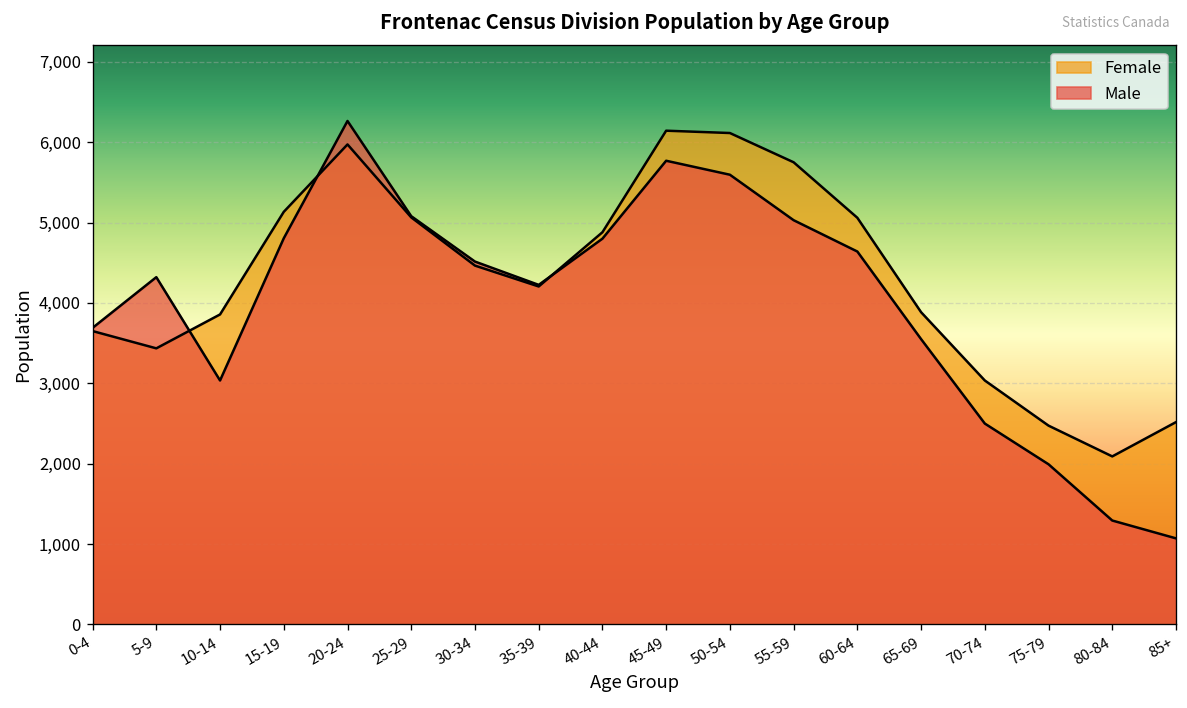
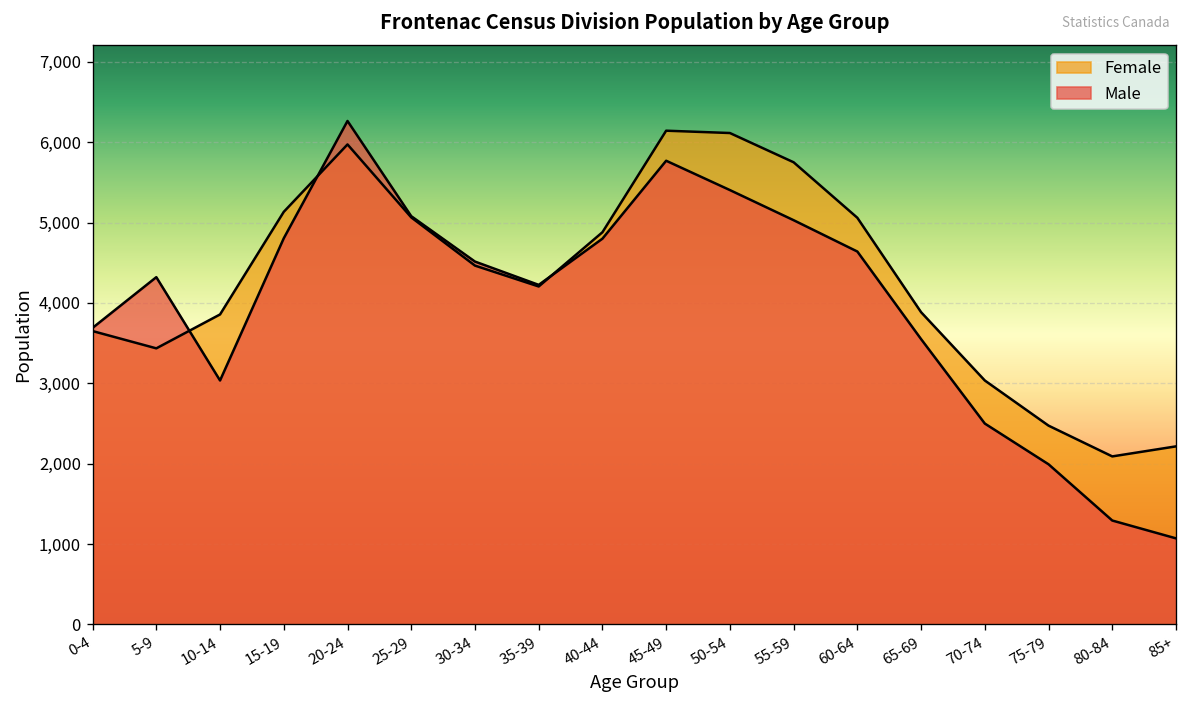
  {
    "Female": {
      "0-4": "3,700",
      "5-9": "3,400",
      "10-14": "3,900",
      "15-19": "5,100",
      "20-24": "6,000",
      "30-34": "4,500",
      "40-44": "4,900",
      "45-49": "6,100",
      "50-54": "6,100",
      "55-59": "5,800",
      "60-64": "5,100",
      "65-69": "3,900",
      "70-74": "3,000",
      "75-79": "2,500",
      "80-84": "2,100",
-     "85+": "2,500"
+     "85+": "2,200"
    },
    "Male": {
      "0-4": "3,700",
      "5-9": "4,300",
      "10-14": "3,000",
      "15-19": "4,800",
      "20-24": "6,300",
      "30-34": "4,500",
      "40-44": "4,800",
      "45-49": "5,800",
-     "50-54": "5,600",
+     "50-54": "5,400",
      "55-59": "5,000",
      "60-64": "4,600",
      "65-69": "3,600",
      "70-74": "2,500",
      "75-79": "2,000",
      "80-84": "1,300",
      "85+": "1,100"
    }
  }
